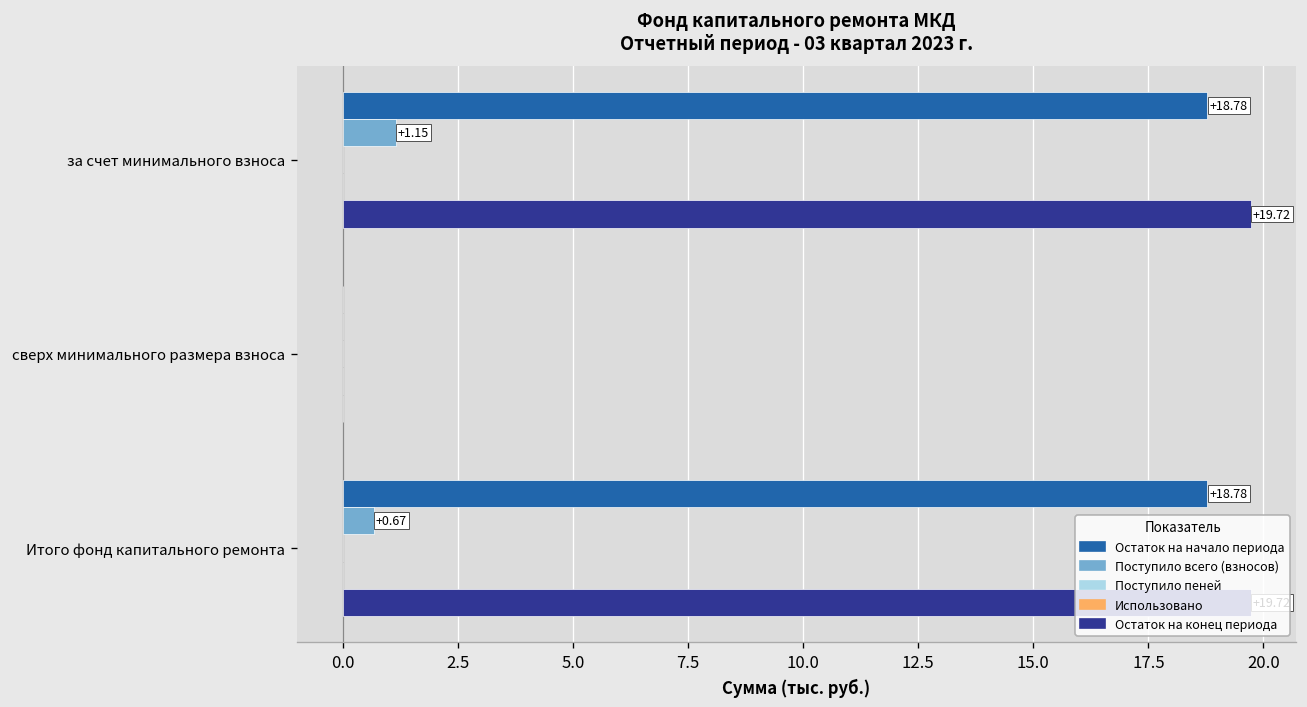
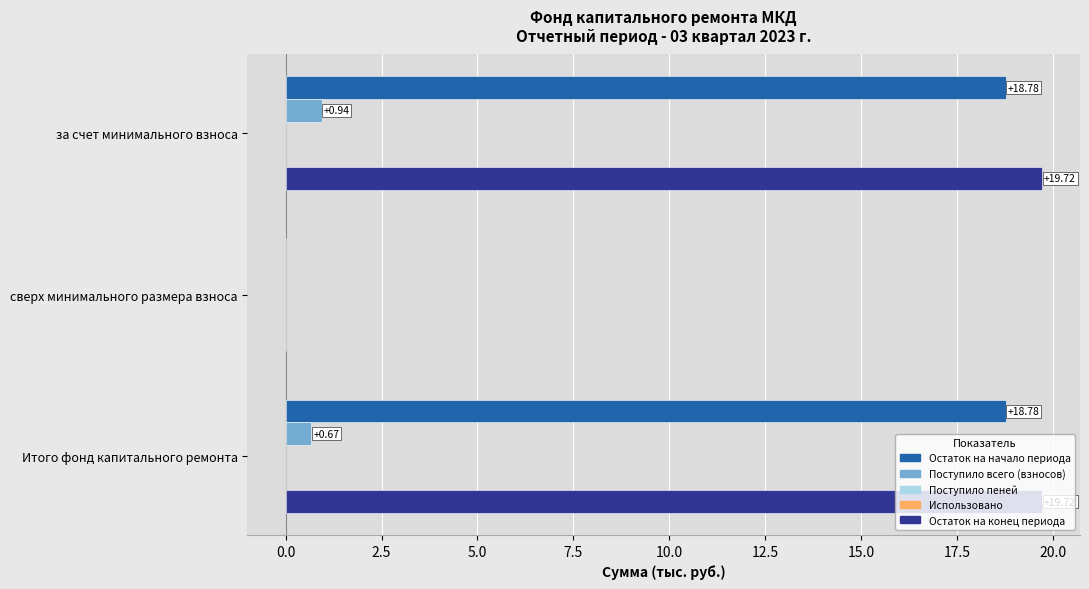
  {
    "Поступило всего (взносов)": {
-     "за счет минимального взноса": "+1.15"
+     "за счет минимального взноса": "+0.94"
    },
    "Поступило пеней": {
      "за счет минимального взноса": "0.0",
      "сверх минимального размера взноса": "0.0",
      "Итого фонд капитального ремонта": "0.0"
    },
    "Использовано": {
      "за счет минимального взноса": "0.0",
      "сверх минимального размера взноса": "0.0",
      "Итого фонд капитального ремонта": "0.0"
    }
  }
